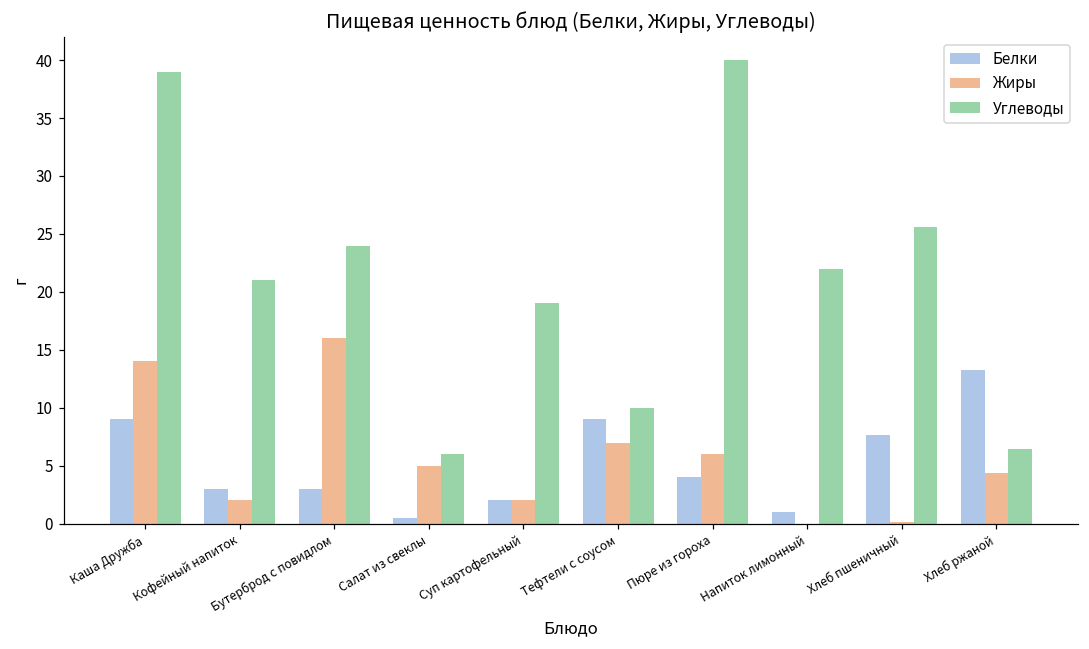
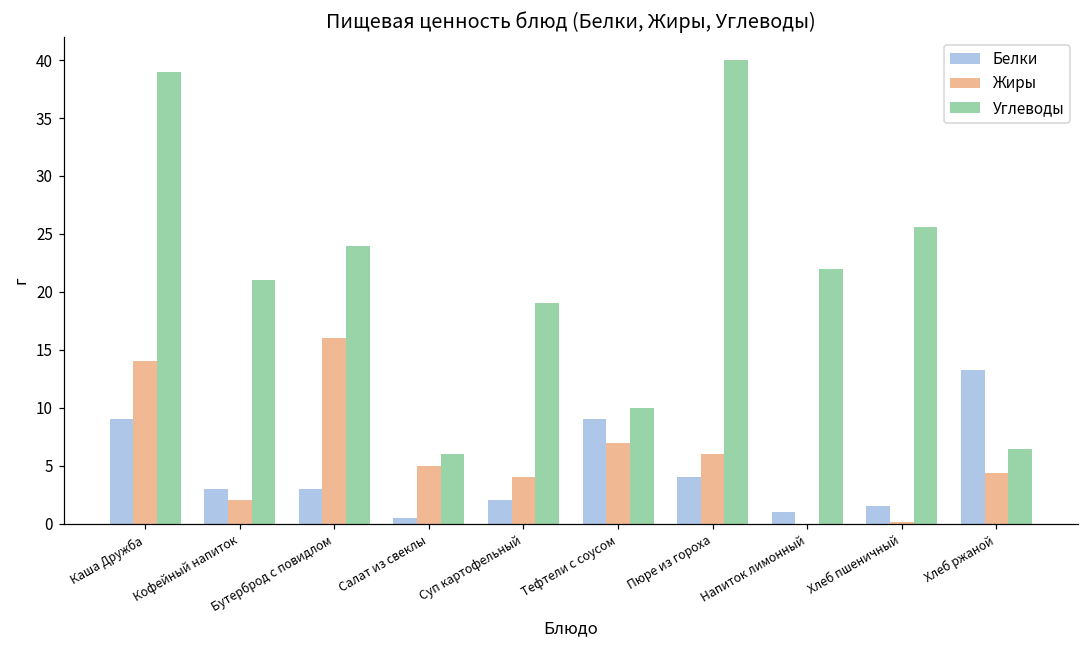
  {
    "Белки": {
      "Каша Дружба": 9.0,
      "Кофейный напиток": 3.0,
      "Бутерброд с повидлом": 3.0,
      "Салат из свеклы": 0.5,
      "Суп картофельный": 2.0,
      "Тефтели с соусом": 9.0,
      "Пюре из гороха": 4.0,
      "Напиток лимонный": 1.0,
-     "Хлеб пшеничный": 7.7,
+     "Хлеб пшеничный": 1.5,
      "Хлеб ржаной": 13.3
    },
    "Жиры": {
      "Каша Дружба": 14,
      "Кофейный напиток": 2,
      "Бутерброд с повидлом": 16,
      "Салат из свеклы": 5,
-     "Суп картофельный": 2,
+     "Суп картофельный": 4,
      "Тефтели с соусом": 7,
      "Пюре из гороха": 6,
      "Напиток лимонный": 0,
      "Хлеб ржаной": 4.4
    },
    "Углеводы": {
      "Каша Дружба": 39.0,
      "Кофейный напиток": 21.0,
      "Бутерброд с повидлом": 24.0,
      "Салат из свеклы": 6.0,
      "Суп картофельный": 19.0,
      "Тефтели с соусом": 10.0,
      "Пюре из гороха": 40.0,
      "Напиток лимонный": 22.0,
      "Хлеб пшеничный": 25.6,
      "Хлеб ржаной": 6.4
    }
  }
